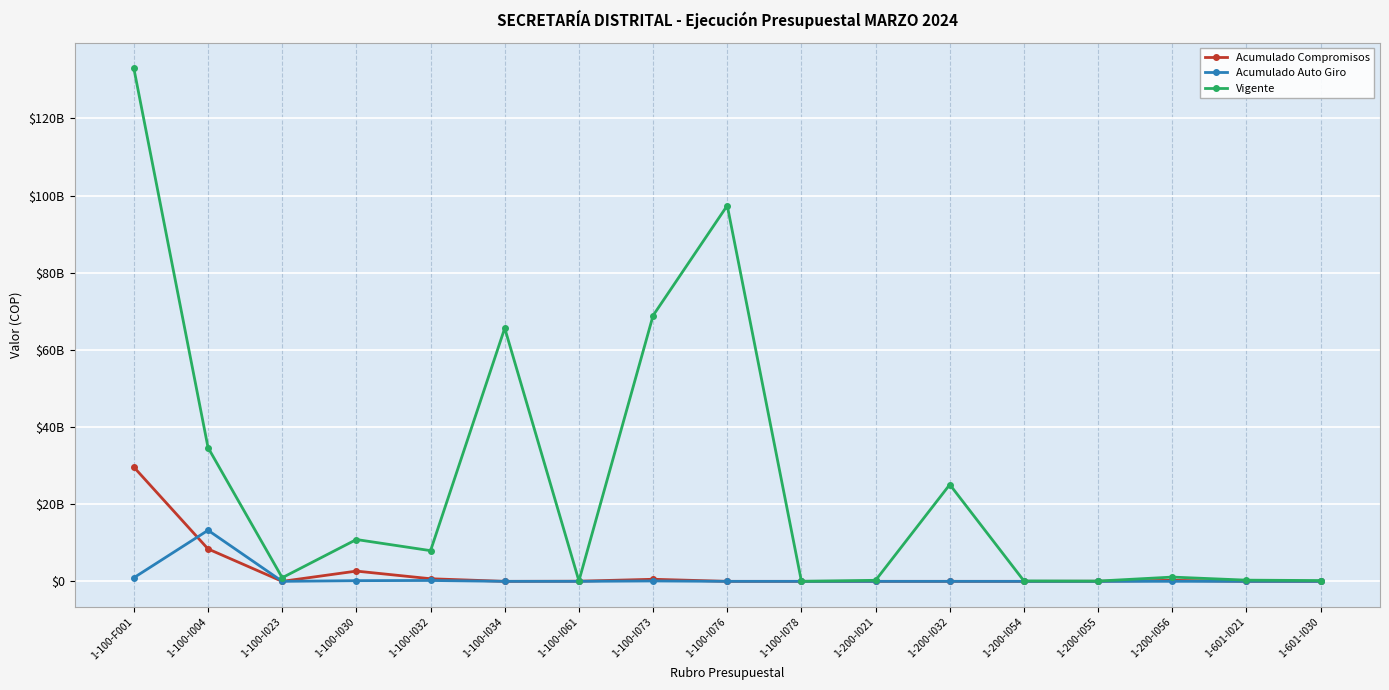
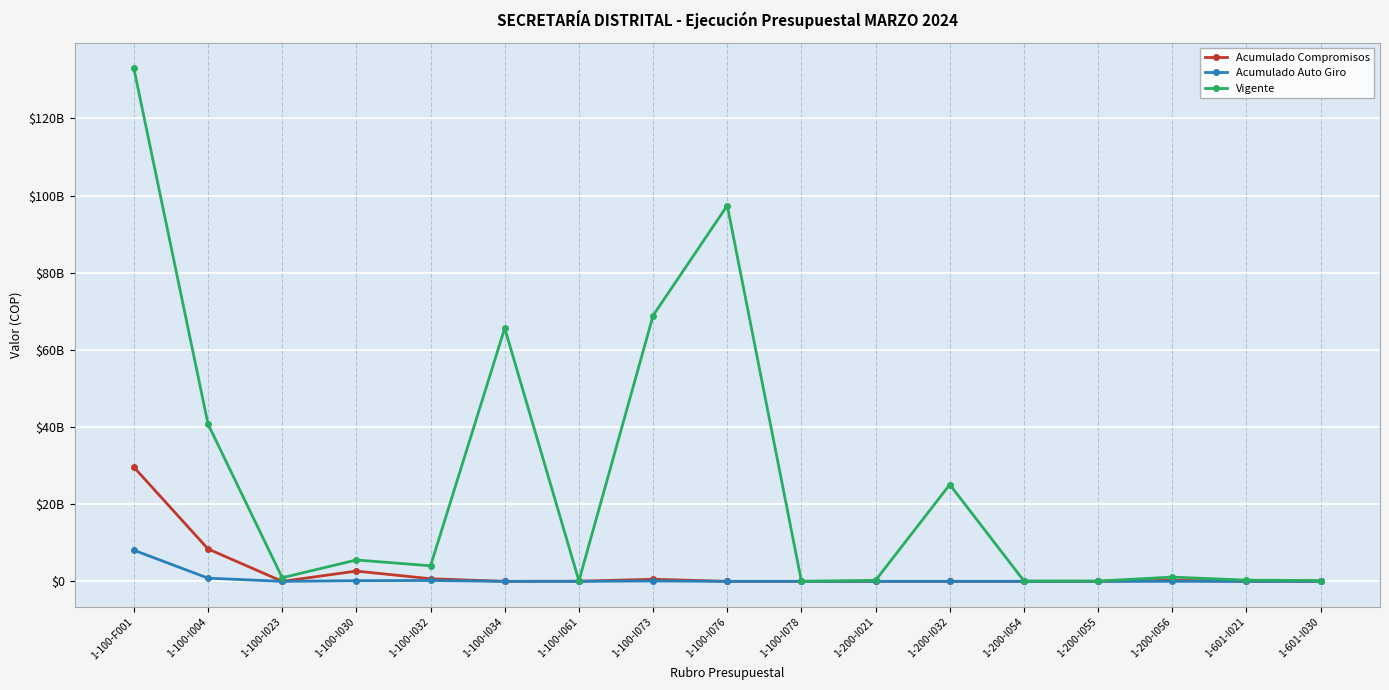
  {
    "Acumulado Compromisos": {
      "1-100-F001": "$30000000000",
      "1-100-I004": "$8000000000",
      "1-100-I030": "$3000000000"
    },
    "Acumulado Auto Giro": {
-     "1-100-F001": "$1000000000",
-     "1-100-I004": "$13000000000",
+     "1-100-F001": "$8000000000",
+     "1-100-I004": "$1000000000",
      "1-100-I030": "$0"
    },
    "Vigente": {
      "1-100-F001": "$133000000000",
-     "1-100-I004": "$35000000000",
+     "1-100-I004": "$41000000000",
      "1-100-I023": "$1000000000",
-     "1-100-I030": "$11000000000",
-     "1-100-I032": "$8000000000",
+     "1-100-I030": "$6000000000",
+     "1-100-I032": "$4000000000",
      "1-100-I034": "$66000000000",
      "1-100-I073": "$69000000000",
      "1-100-I076": "$97000000000",
      "1-200-I032": "$25000000000",
      "1-200-I056": "$1000000000"
    }
  }
